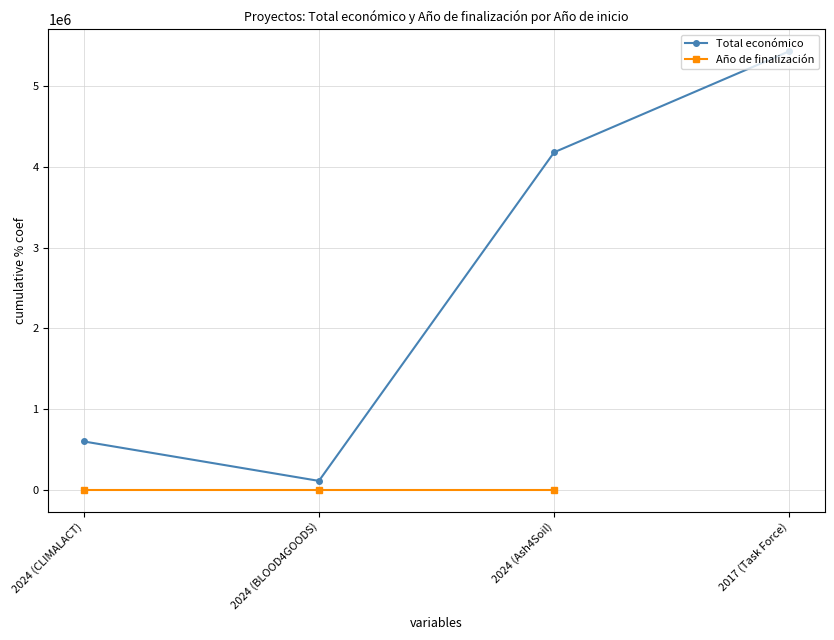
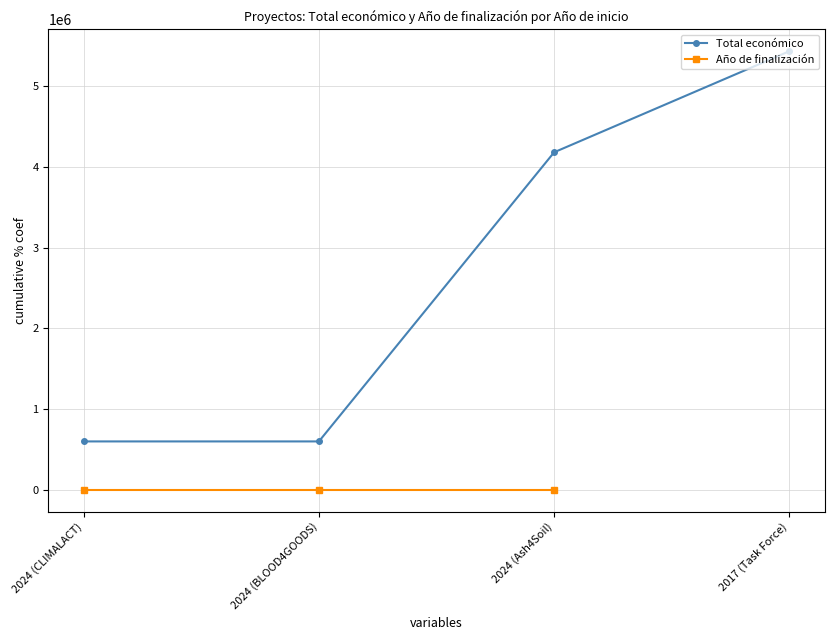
  {
    "Total económico": {
      "2024 (CLIMALACT)": 600000,
-     "2024 (BLOOD4GOODS)": 100000,
+     "2024 (BLOOD4GOODS)": 600000,
      "2024 (Ash4Soil)": 4200000
    },
    "Año de finalización": {
      "2024 (CLIMALACT)": 0,
      "2024 (BLOOD4GOODS)": 0,
      "2024 (Ash4Soil)": 0
    }
  }
